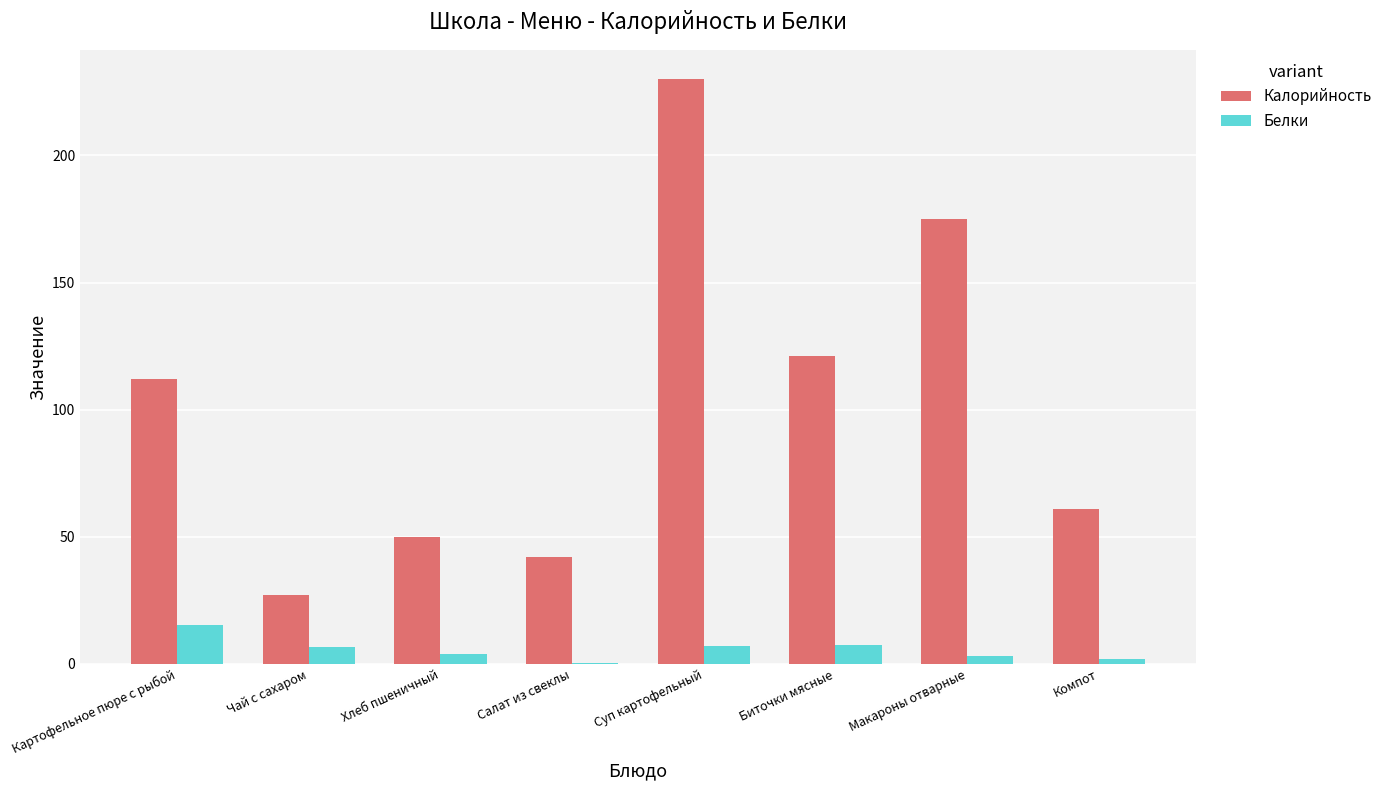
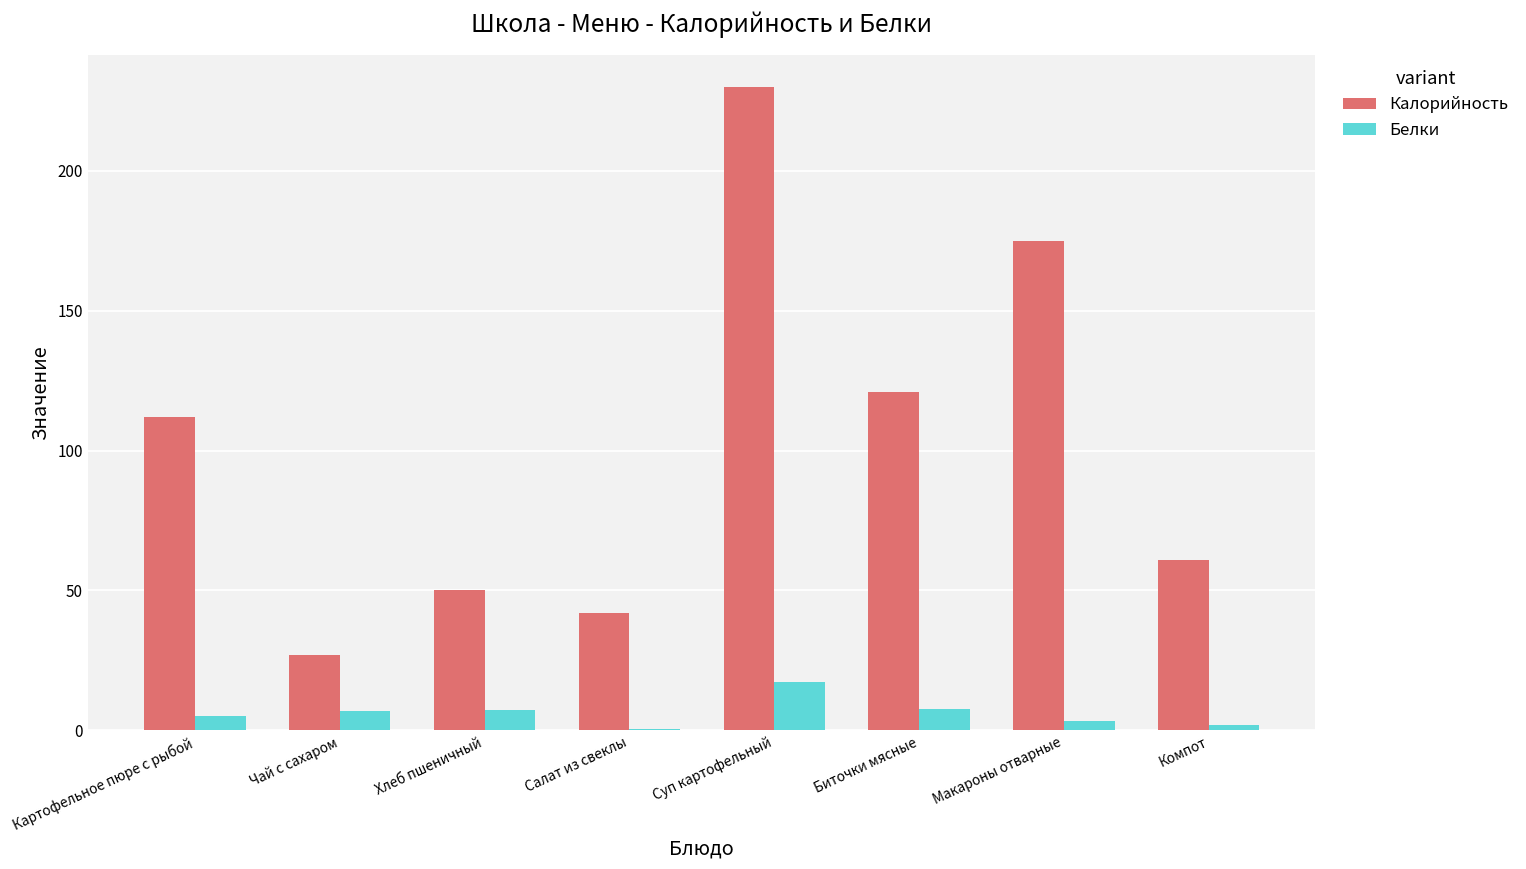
  {
    "Калорийность": {
      "Картофельное пюре с рыбой": 112,
      "Чай с сахаром": 27,
      "Хлеб пшеничный": 50,
      "Салат из свеклы": 42,
      "Суп картофельный": 230,
      "Биточки мясные": 121,
      "Макароны отварные": 175,
      "Компот": 61
    },
    "Белки": {
-     "Картофельное пюре с рыбой": 15,
+     "Картофельное пюре с рыбой": 5,
      "Чай с сахаром": 7,
-     "Хлеб пшеничный": 4,
-     "Суп картофельный": 7,
+     "Хлеб пшеничный": 7,
+     "Суп картофельный": 17,
      "Биточки мясные": 8,
      "Макароны отварные": 3,
      "Компот": 2
    }
  }
